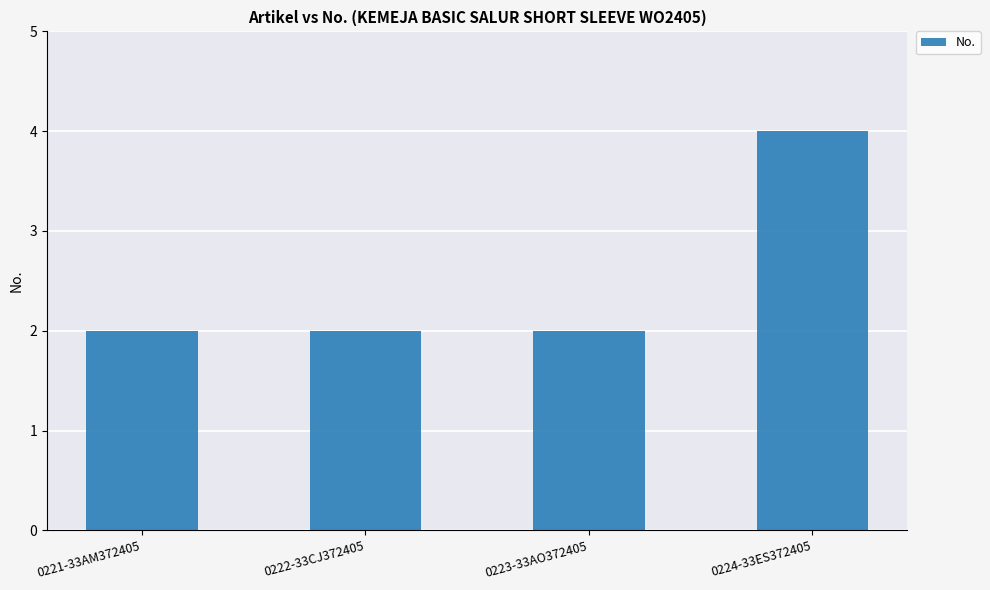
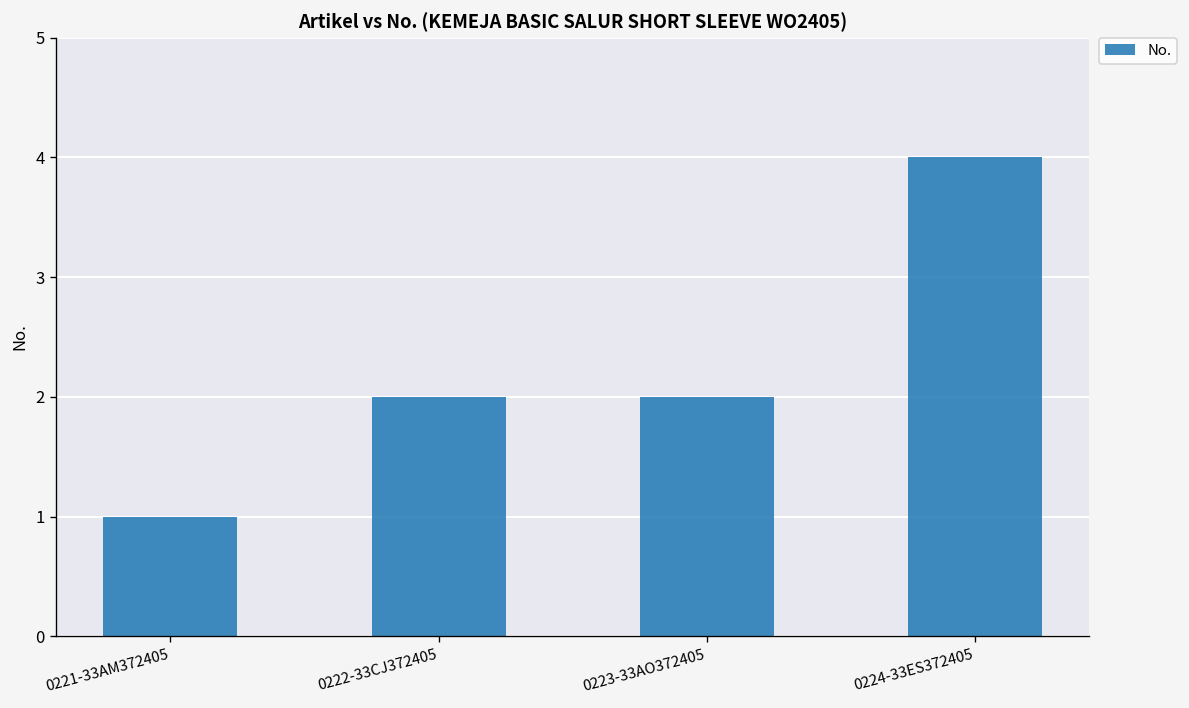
  {
-   "0221-33AM372405": 2,
+   "0221-33AM372405": 1,
    "0222-33CJ372405": 2,
    "0223-33AO372405": 2,
    "0224-33ES372405": 4
  }
